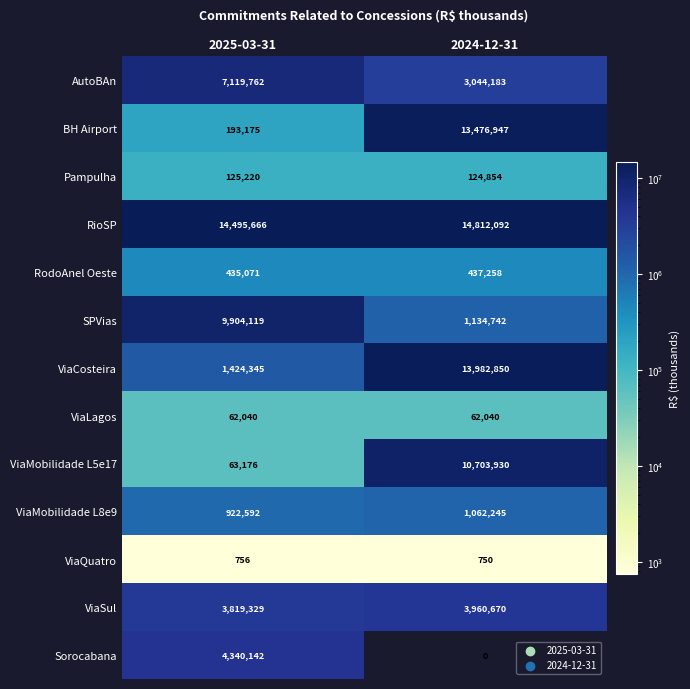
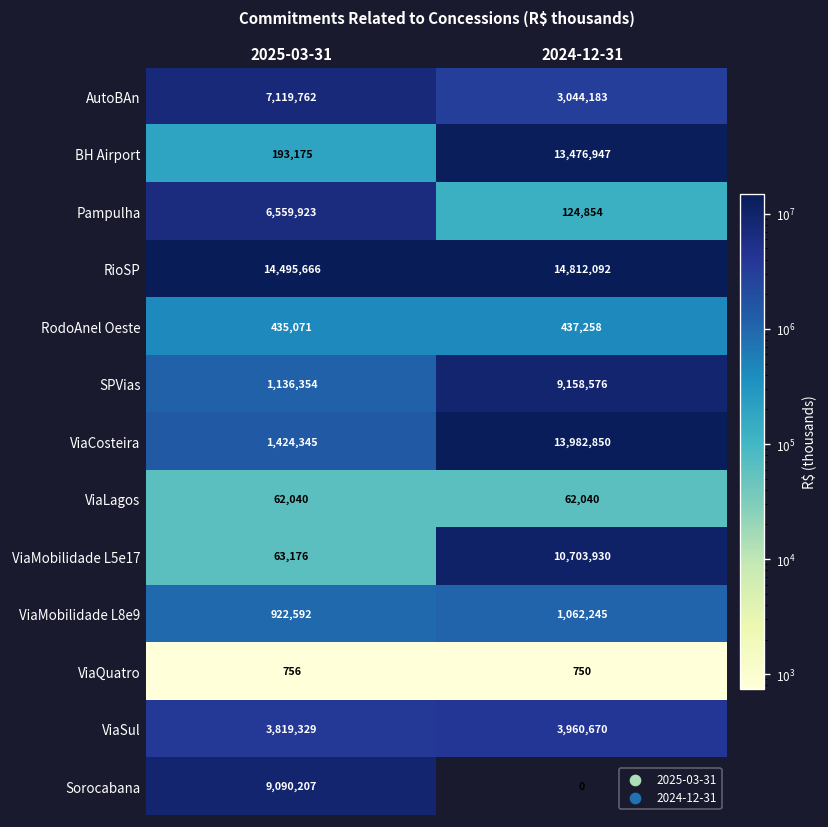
  {
    "AutoBAn": {
      "2025-03-31": "7,119,762",
      "2024-12-31": "3,044,183"
    },
    "BH Airport": {
      "2025-03-31": "193,175",
      "2024-12-31": "13,476,947"
    },
    "Pampulha": {
-     "2025-03-31": "125,220",
+     "2025-03-31": "6,559,923",
      "2024-12-31": "124,854"
    },
    "RioSP": {
      "2025-03-31": "14,495,666",
      "2024-12-31": "14,812,092"
    },
    "RodoAnel Oeste": {
      "2025-03-31": "435,071",
      "2024-12-31": "437,258"
    },
    "SPVias": {
-     "2025-03-31": "9,904,119",
-     "2024-12-31": "1,134,742"
+     "2025-03-31": "1,136,354",
+     "2024-12-31": "9,158,576"
    },
    "ViaCosteira": {
      "2025-03-31": "1,424,345",
      "2024-12-31": "13,982,850"
    },
    "ViaLagos": {
      "2025-03-31": "62,040",
      "2024-12-31": "62,040"
    },
    "ViaMobilidade L5e17": {
      "2025-03-31": "63,176",
      "2024-12-31": "10,703,930"
    },
    "ViaMobilidade L8e9": {
      "2025-03-31": "922,592",
      "2024-12-31": "1,062,245"
    },
    "ViaQuatro": {
      "2025-03-31": "756",
      "2024-12-31": "750"
    },
    "ViaSul": {
      "2025-03-31": "3,819,329",
      "2024-12-31": "3,960,670"
    },
    "Sorocabana": {
-     "2025-03-31": "4,340,142"
+     "2025-03-31": "9,090,207"
    }
  }
